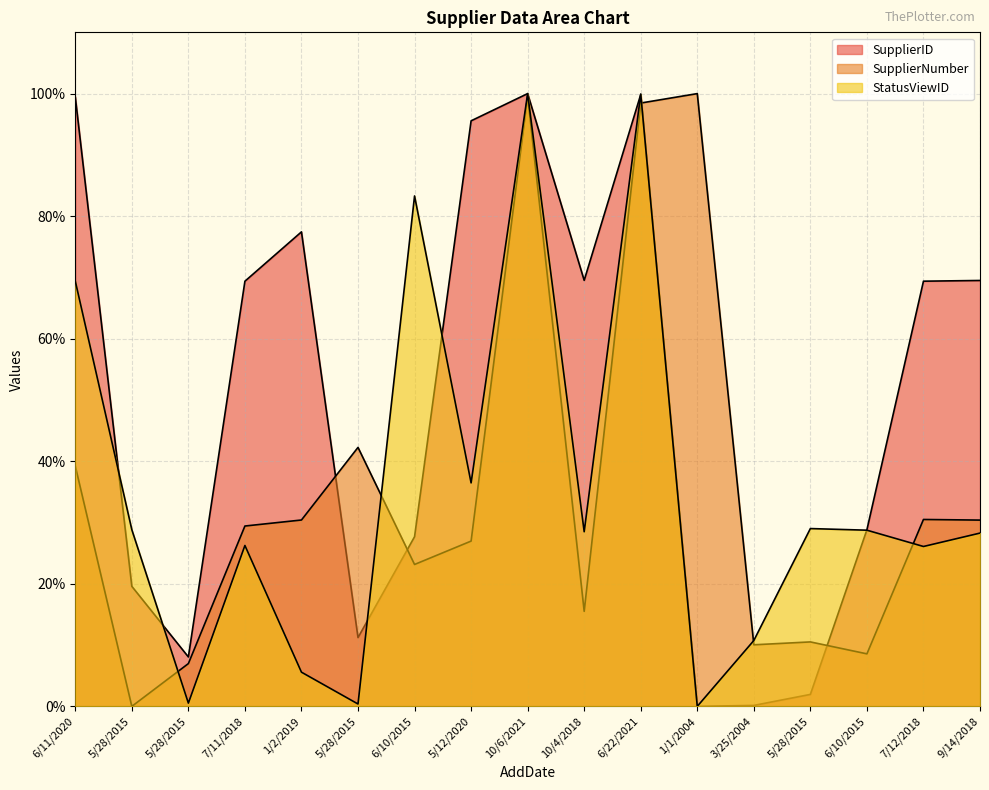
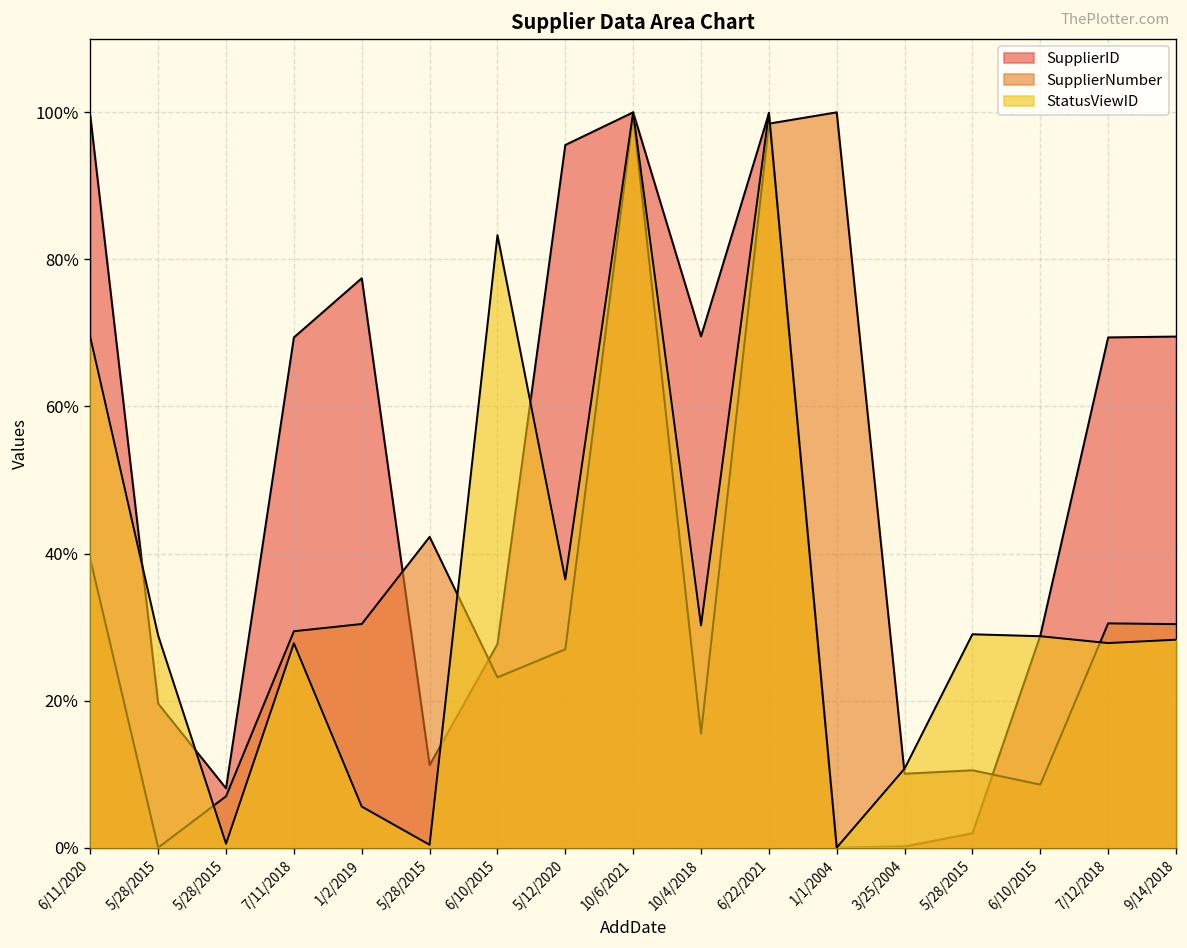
  {
    "StatusViewID": {
      "6/11/2020": "69%",
-     "7/11/2018": "26%",
+     "7/11/2018": "28%",
      "1/2/2019": "6%",
      "5/12/2020": "36%",
-     "10/4/2018": "28%",
+     "10/4/2018": "30%",
      "3/25/2004": "11%",
-     "7/12/2018": "26%",
+     "7/12/2018": "28%",
      "9/14/2018": "28%"
    }
  }
